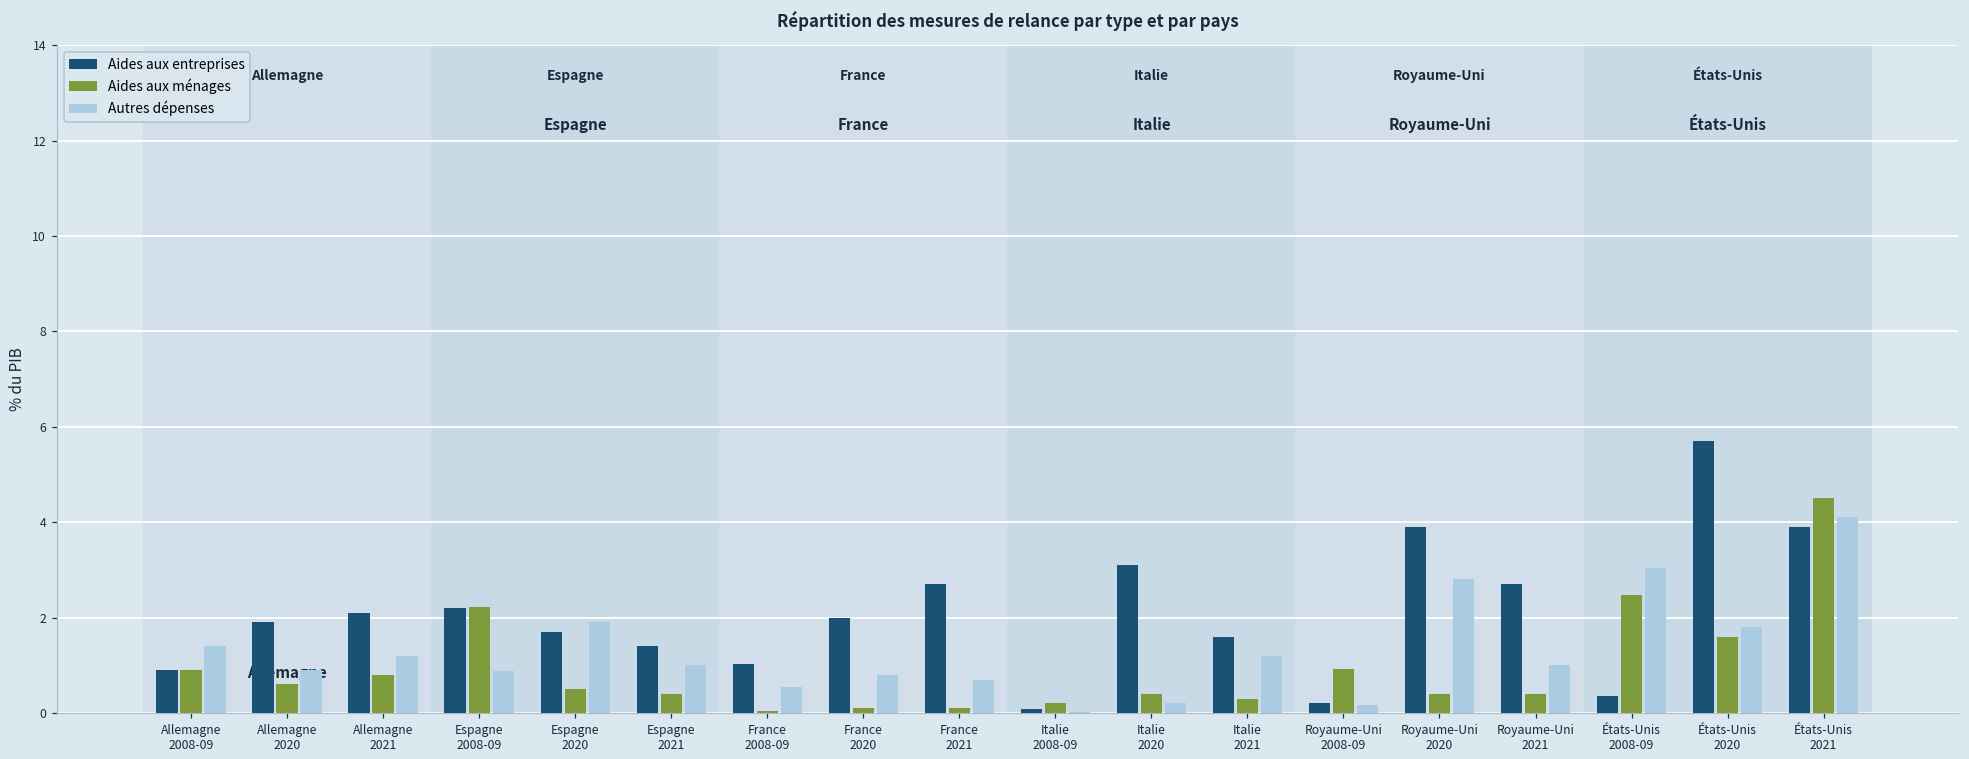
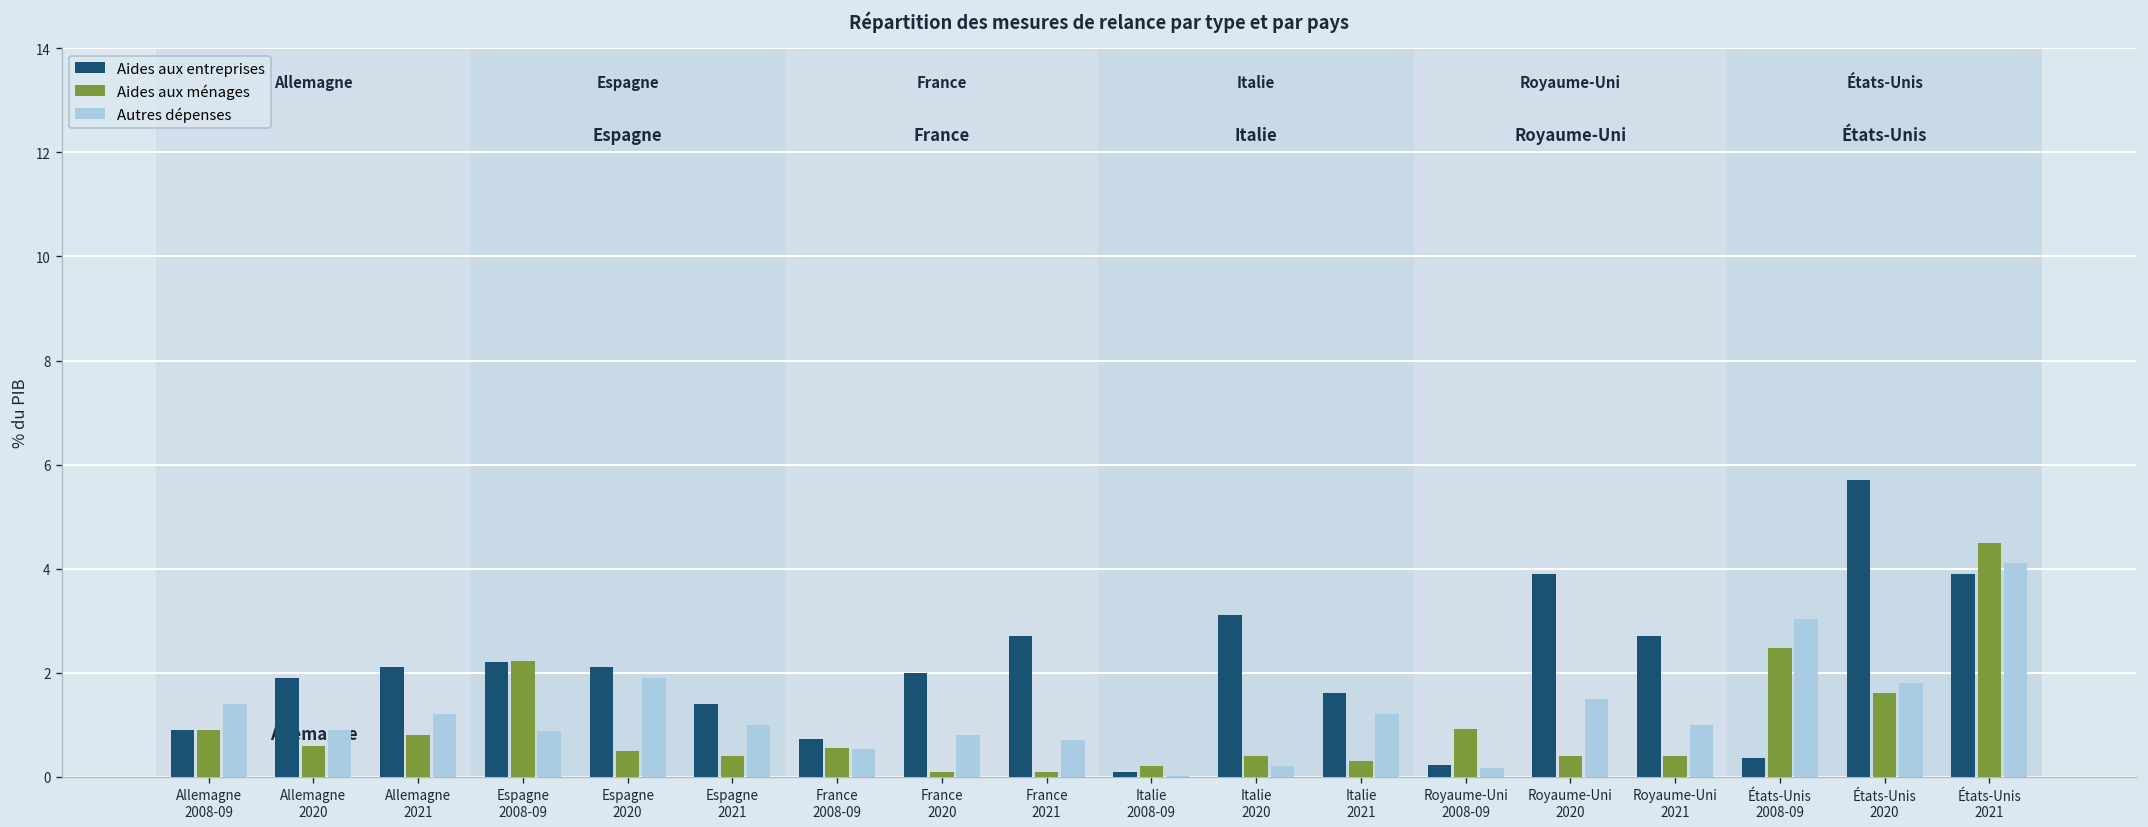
  {
    "Aides aux entreprises": {
      "Allemagne 2008-09": 0.9,
      "Allemagne 2020": 1.9,
      "Allemagne 2021": 2.1,
      "Espagne 2008-09": 2.2,
-     "Espagne 2020": 1.7,
+     "Espagne 2020": 2.1,
      "Espagne 2021": 1.4,
-     "France 2008-09": 1.0,
+     "France 2008-09": 0.7,
      "France 2020": 2.0,
      "France 2021": 2.7,
      "Italie 2008-09": 0.1,
      "Italie 2020": 3.1,
      "Italie 2021": 1.6,
      "Royaume-Uni 2008-09": 0.2,
      "Royaume-Uni 2020": 3.9,
      "Royaume-Uni 2021": 2.7,
      "États-Unis 2008-09": 0.4,
      "États-Unis 2020": 5.7,
      "États-Unis 2021": 3.9
    },
    "Aides aux ménages": {
      "Allemagne 2008-09": 0.9,
      "Allemagne 2020": 0.6,
      "Allemagne 2021": 0.8,
      "Espagne 2008-09": 2.2,
      "Espagne 2020": 0.5,
      "Espagne 2021": 0.4,
-     "France 2008-09": 0.0,
+     "France 2008-09": 0.6,
      "France 2020": 0.1,
      "France 2021": 0.1,
      "Italie 2008-09": 0.2,
      "Italie 2020": 0.4,
      "Italie 2021": 0.3,
      "Royaume-Uni 2008-09": 0.9,
      "Royaume-Uni 2020": 0.4,
      "Royaume-Uni 2021": 0.4,
      "États-Unis 2008-09": 2.5,
      "États-Unis 2020": 1.6,
      "États-Unis 2021": 4.5
    },
    "Autres dépenses": {
      "Allemagne 2008-09": 1.4,
      "Allemagne 2020": 0.9,
      "Allemagne 2021": 1.2,
      "Espagne 2008-09": 0.9,
      "Espagne 2020": 1.9,
      "Espagne 2021": 1.0,
      "France 2008-09": 0.5,
      "France 2020": 0.8,
      "France 2021": 0.7,
      "Italie 2020": 0.2,
      "Italie 2021": 1.2,
      "Royaume-Uni 2008-09": 0.2,
-     "Royaume-Uni 2020": 2.8,
+     "Royaume-Uni 2020": 1.5,
      "Royaume-Uni 2021": 1.0,
      "États-Unis 2008-09": 3.0,
      "États-Unis 2020": 1.8,
      "États-Unis 2021": 4.1
    }
  }
